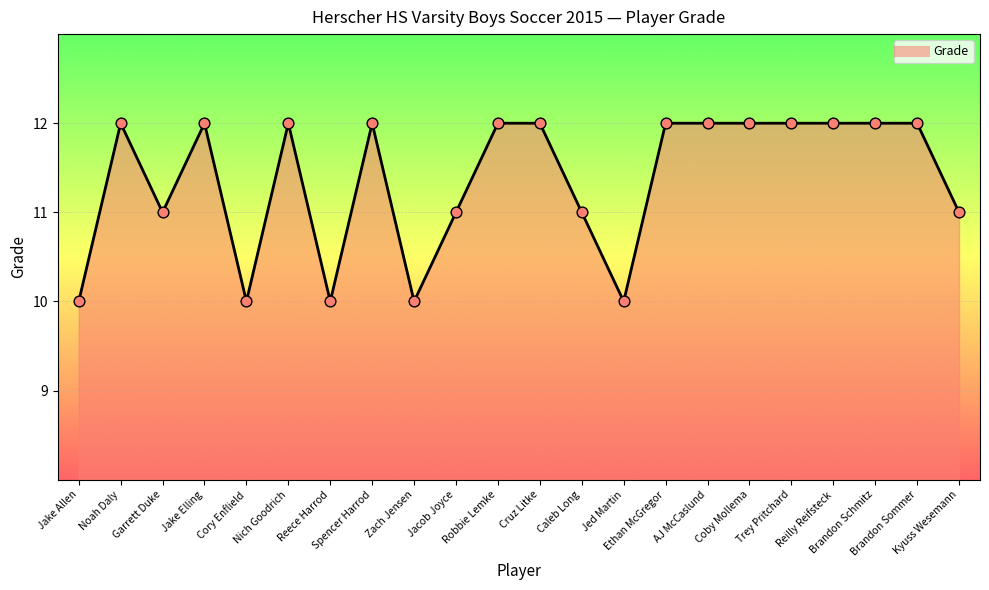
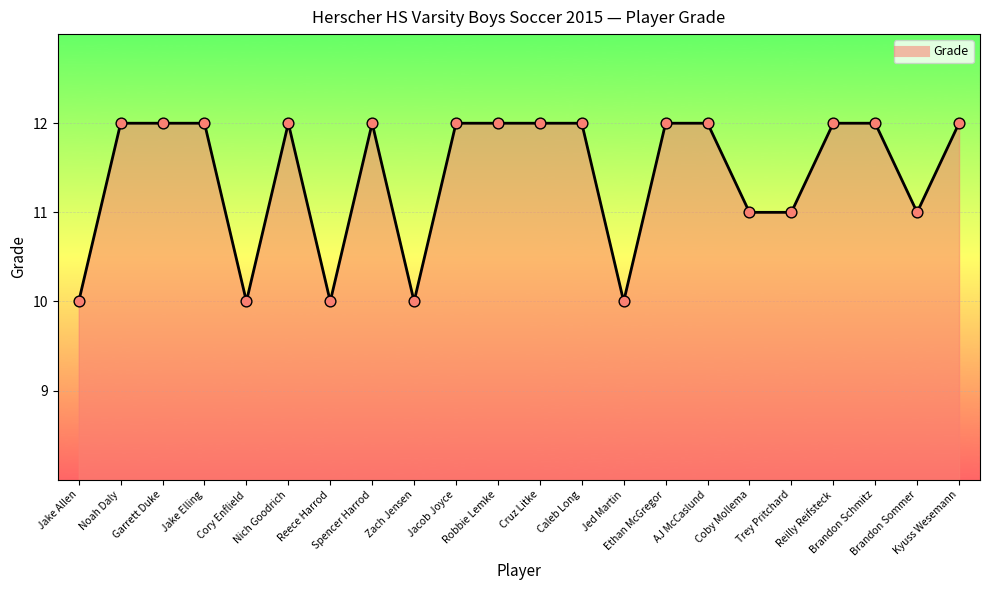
  {
    "Jake Allen": 10,
    "Noah Daly": 12,
-   "Garrett Duke": 11,
+   "Garrett Duke": 12,
    "Jake Elling": 12,
    "Cory Enflield": 10,
    "Nich Goodrich": 12,
    "Reece Harrod": 10,
    "Spencer Harrod": 12,
    "Zach Jensen": 10,
-   "Jacob Joyce": 11,
+   "Jacob Joyce": 12,
    "Robbie Lemke": 12,
    "Cruz Litke": 12,
-   "Caleb Long": 11,
+   "Caleb Long": 12,
    "Jed Martin": 10,
    "Ethan McGregor": 12,
    "AJ McCaslund": 12,
-   "Coby Mollema": 12,
-   "Trey Pritchard": 12,
+   "Coby Mollema": 11,
+   "Trey Pritchard": 11,
    "Reilly Reifsteck": 12,
    "Brandon Schmitz": 12,
-   "Brandon Sommer": 12,
-   "Kyuss Wesemann": 11
+   "Brandon Sommer": 11,
+   "Kyuss Wesemann": 12
  }
